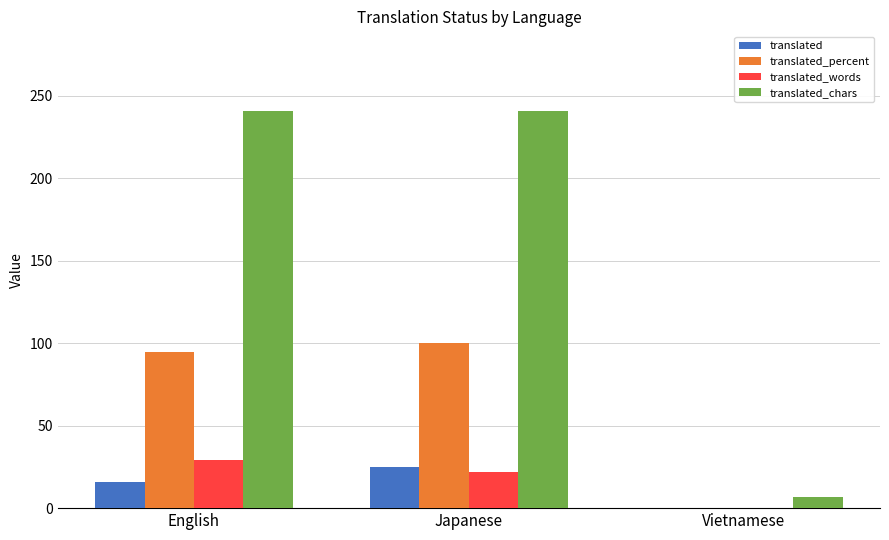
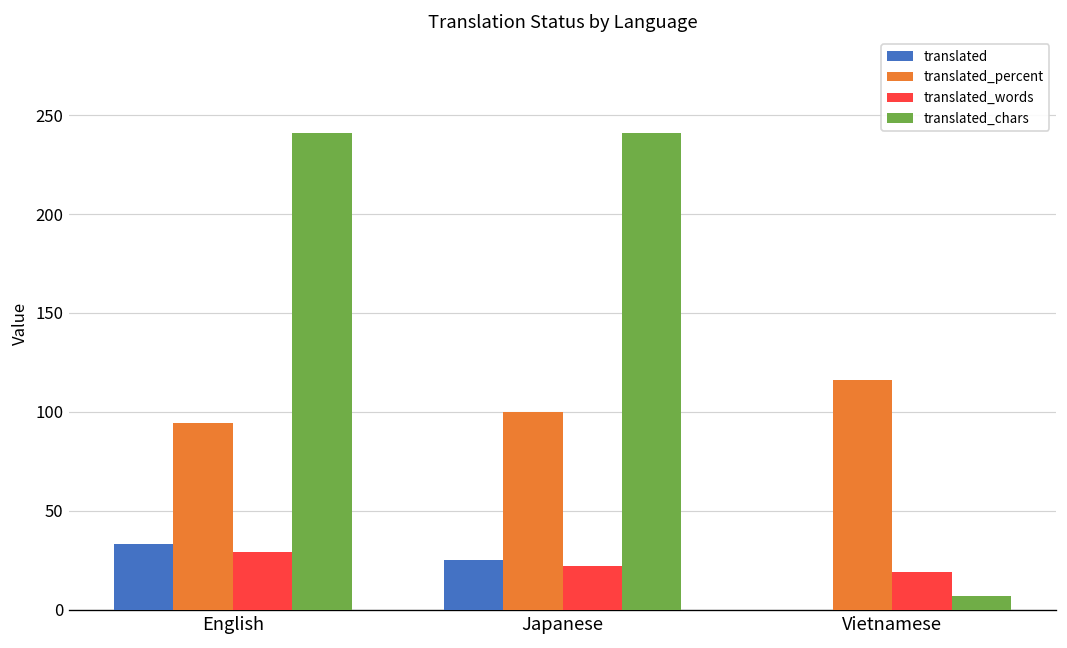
  {
    "translated": {
-     "English": 16,
+     "English": 33,
      "Japanese": 25,
      "Vietnamese": 0
    },
    "translated_percent": {
      "English": 95,
      "Japanese": 100,
-     "Vietnamese": 0
+     "Vietnamese": 116
    },
    "translated_words": {
      "English": 29,
      "Japanese": 22,
-     "Vietnamese": 0
+     "Vietnamese": 19
    },
    "translated_chars": {
      "English": 241,
      "Japanese": 241,
      "Vietnamese": 7
    }
  }
